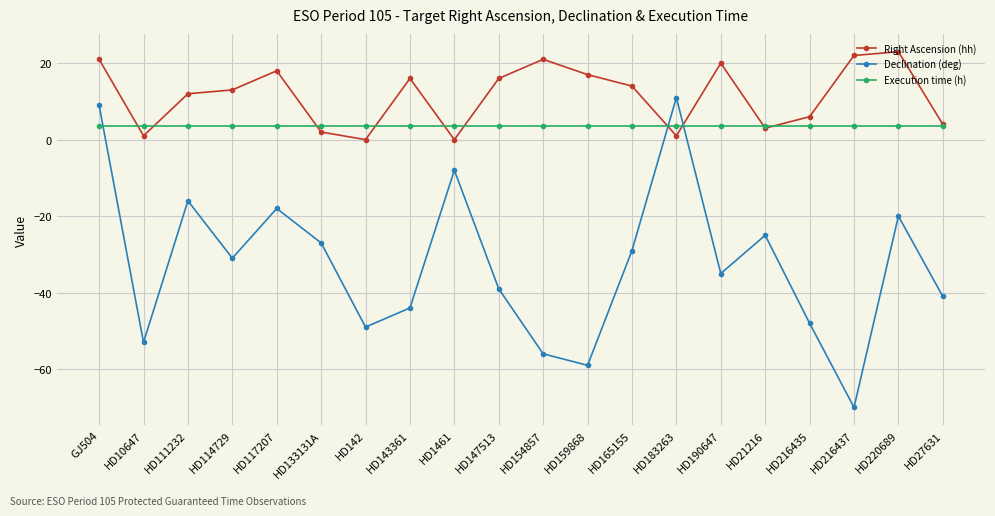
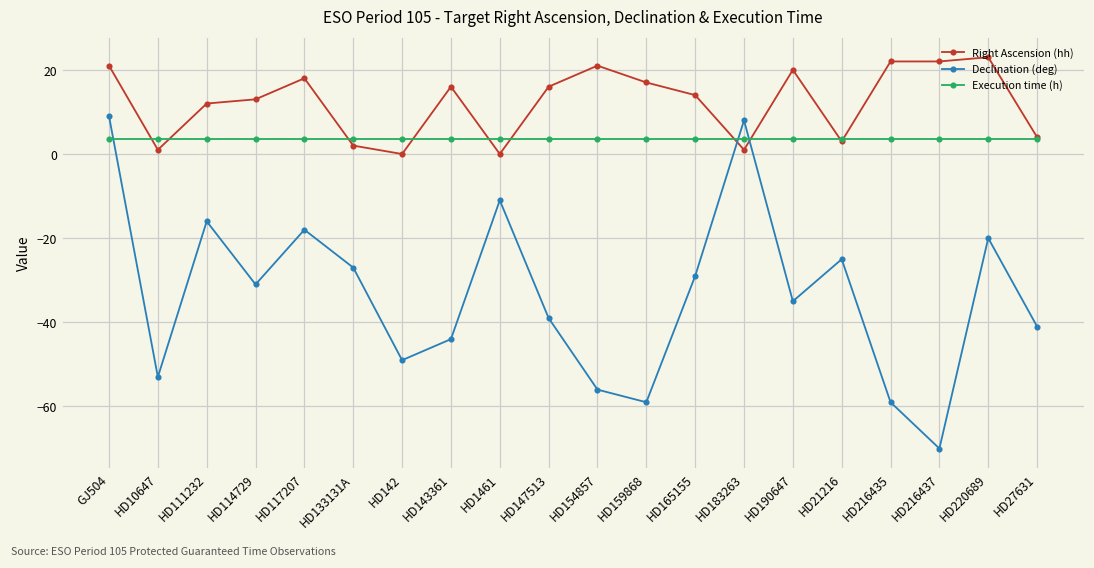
  {
    "Right Ascension (hh)": {
      "GJ504": 21,
      "HD10647": 1,
      "HD111232": 12,
      "HD114729": 13,
      "HD117207": 18,
      "HD133131A": 2,
      "HD142": 0,
      "HD143361": 16,
      "HD1461": 0,
      "HD147513": 16,
      "HD154857": 21,
      "HD159868": 17,
      "HD165155": 14,
      "HD183263": 1,
      "HD190647": 20,
-     "HD216435": 6,
+     "HD216435": 22,
      "HD216437": 22,
      "HD220689": 23
    },
    "Declination (deg)": {
      "GJ504": 9,
      "HD10647": -53,
      "HD111232": -16,
      "HD114729": -31,
      "HD117207": -18,
      "HD133131A": -27,
      "HD142": -49,
      "HD143361": -44,
-     "HD1461": -8,
+     "HD1461": -11,
      "HD147513": -39,
      "HD154857": -56,
      "HD159868": -59,
      "HD165155": -29,
-     "HD183263": 11,
+     "HD183263": 8,
      "HD190647": -35,
      "HD21216": -25,
-     "HD216435": -48,
+     "HD216435": -59,
      "HD216437": -70,
      "HD220689": -20,
      "HD27631": -41
    },
    "Execution time (h)": {
      "GJ504": 4,
      "HD10647": 4,
      "HD111232": 4,
      "HD114729": 4,
      "HD117207": 4,
      "HD133131A": 4,
      "HD142": 4,
      "HD143361": 4,
      "HD1461": 4,
      "HD147513": 4,
      "HD154857": 4,
      "HD159868": 4,
      "HD165155": 4,
      "HD183263": 4,
      "HD190647": 4,
      "HD216435": 4,
      "HD216437": 4,
      "HD220689": 4
    }
  }
